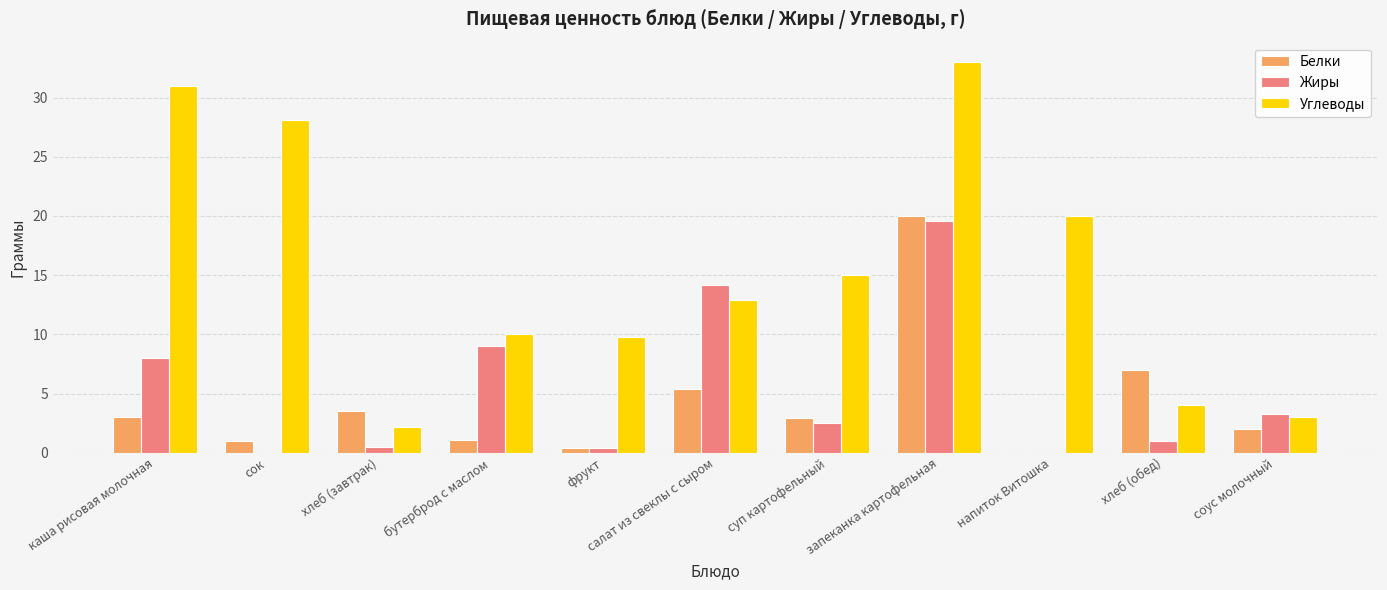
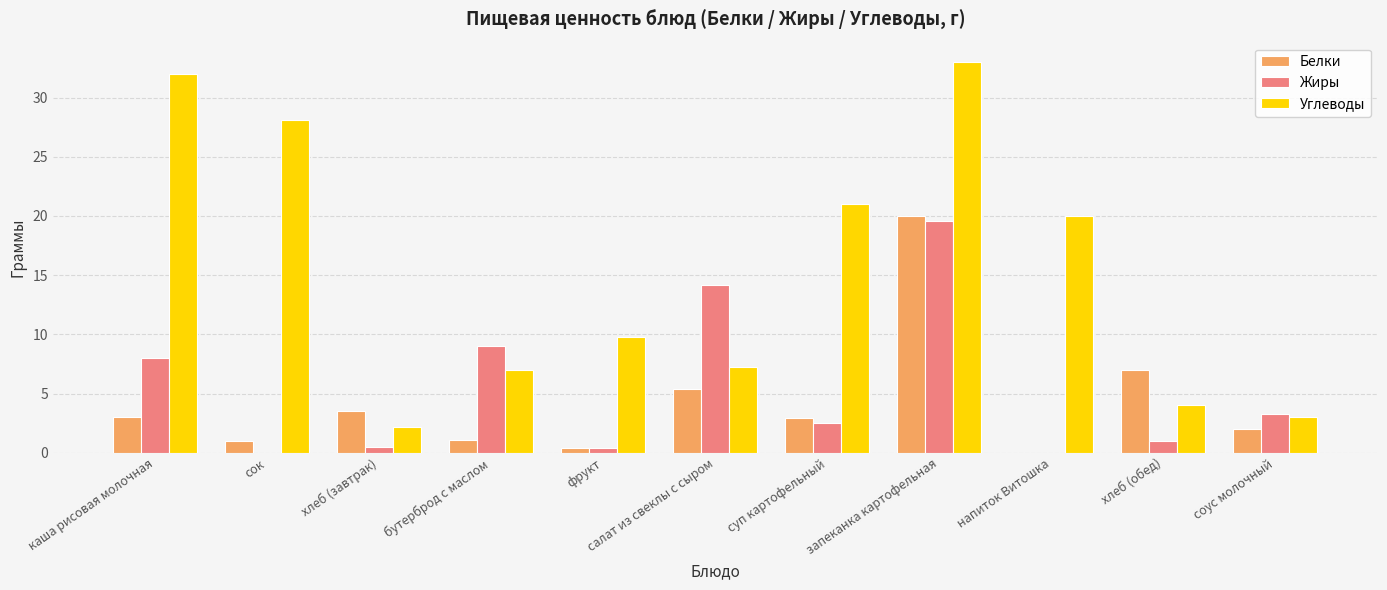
  {
    "Углеводы": {
-     "каша рисовая молочная": 31,
+     "каша рисовая молочная": 32,
      "сок": 28.1,
      "хлеб (завтрак)": 2.2,
-     "бутерброд с маслом": 10,
+     "бутерброд с маслом": 7,
      "фрукт": 9.8,
-     "салат из свеклы с сыром": 12.9,
-     "суп картофельный": 15,
+     "салат из свеклы с сыром": 7.2,
+     "суп картофельный": 21,
      "запеканка картофельная": 33.0,
      "напиток Витошка": 20.0,
      "хлеб (обед)": 4.0,
      "соус молочный": 3.0
    }
  }
